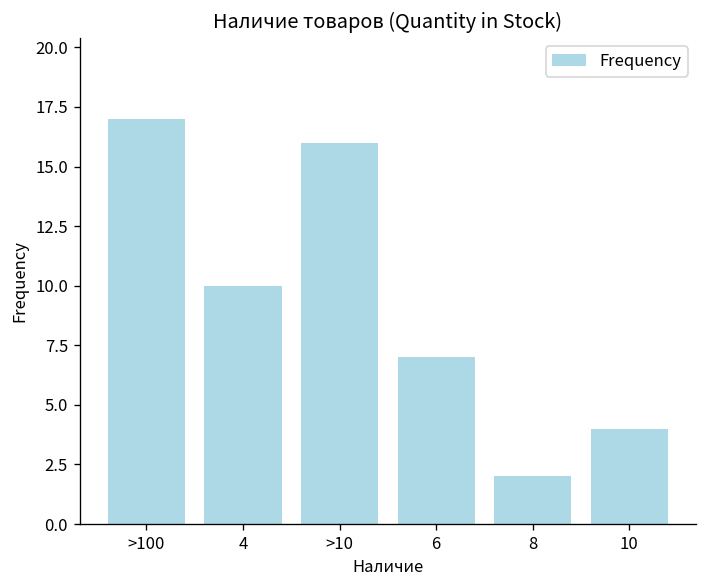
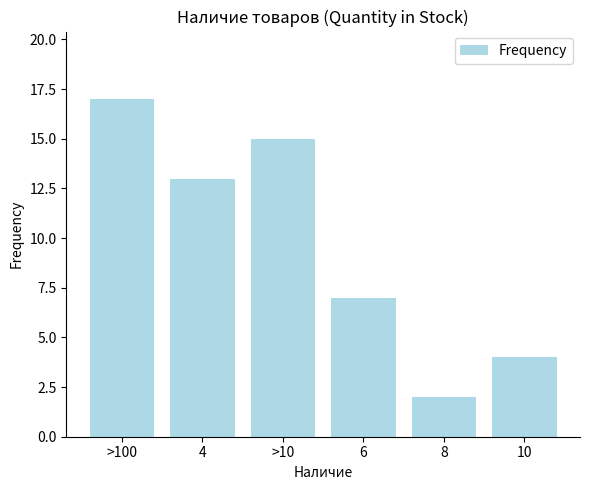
  {
    ">100": 17,
-   "4": 10,
-   ">10": 16,
+   "4": 13,
+   ">10": 15,
    "6": 7,
    "8": 2,
    "10": 4
  }
